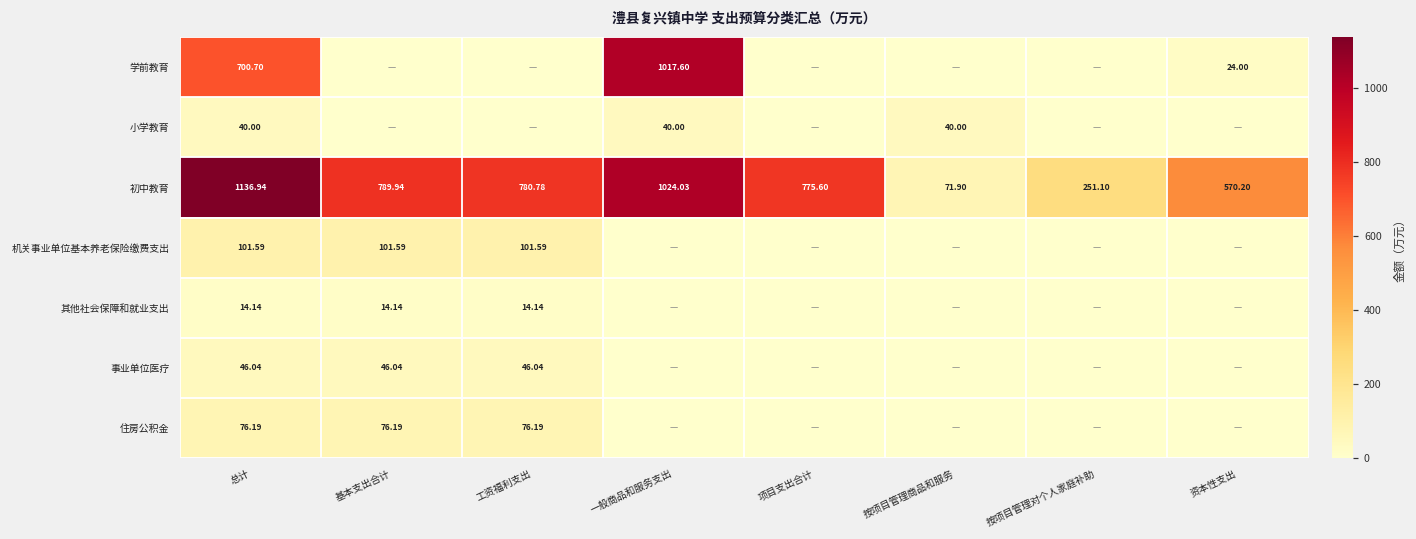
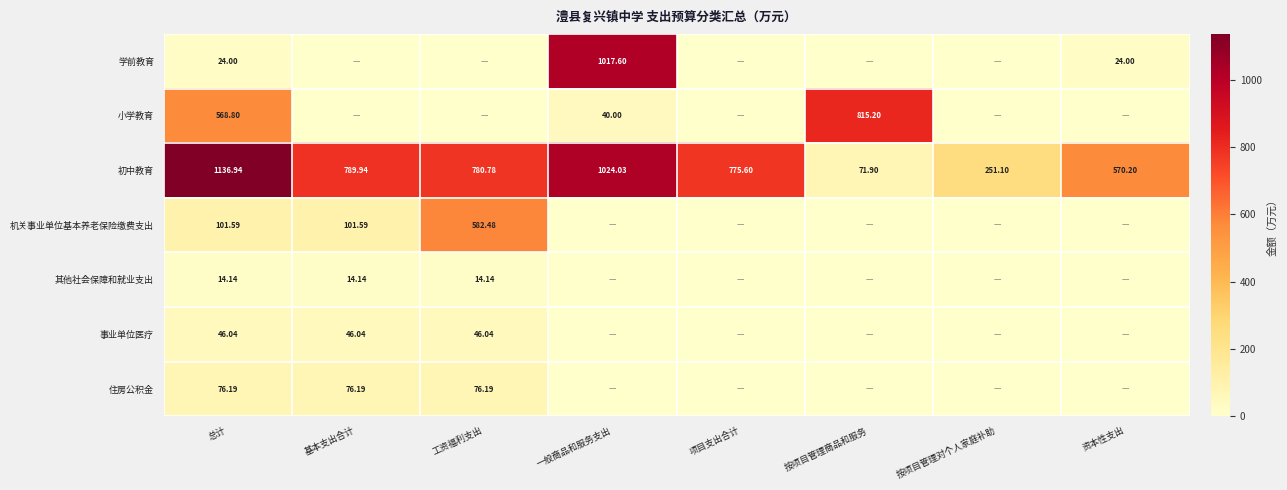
  {
    "学前教育": {
-     "总计": 700.70,
+     "总计": 24.00,
      "一般商品和服务支出": 1017.60,
      "资本性支出": 24.00
    },
    "小学教育": {
-     "总计": 40.00,
+     "总计": 568.80,
      "一般商品和服务支出": 40.00,
-     "按项目管理商品和服务": 40.00
+     "按项目管理商品和服务": 815.20
    },
    "初中教育": {
      "总计": 1136.94,
      "基本支出合计": 789.94,
      "工资福利支出": 780.78,
      "一般商品和服务支出": 1024.03,
      "项目支出合计": 775.60,
      "按项目管理商品和服务": 71.90,
      "按项目管理对个人家庭补助": 251.10,
      "资本性支出": 570.20
    },
    "机关事业单位基本养老保险缴费支出": {
      "总计": 101.59,
      "基本支出合计": 101.59,
-     "工资福利支出": 101.59
+     "工资福利支出": 582.48
    },
    "其他社会保障和就业支出": {
      "总计": 14.14,
      "基本支出合计": 14.14,
      "工资福利支出": 14.14
    },
    "事业单位医疗": {
      "总计": 46.04,
      "基本支出合计": 46.04,
      "工资福利支出": 46.04
    },
    "住房公积金": {
      "总计": 76.19,
      "基本支出合计": 76.19,
      "工资福利支出": 76.19
    }
  }
